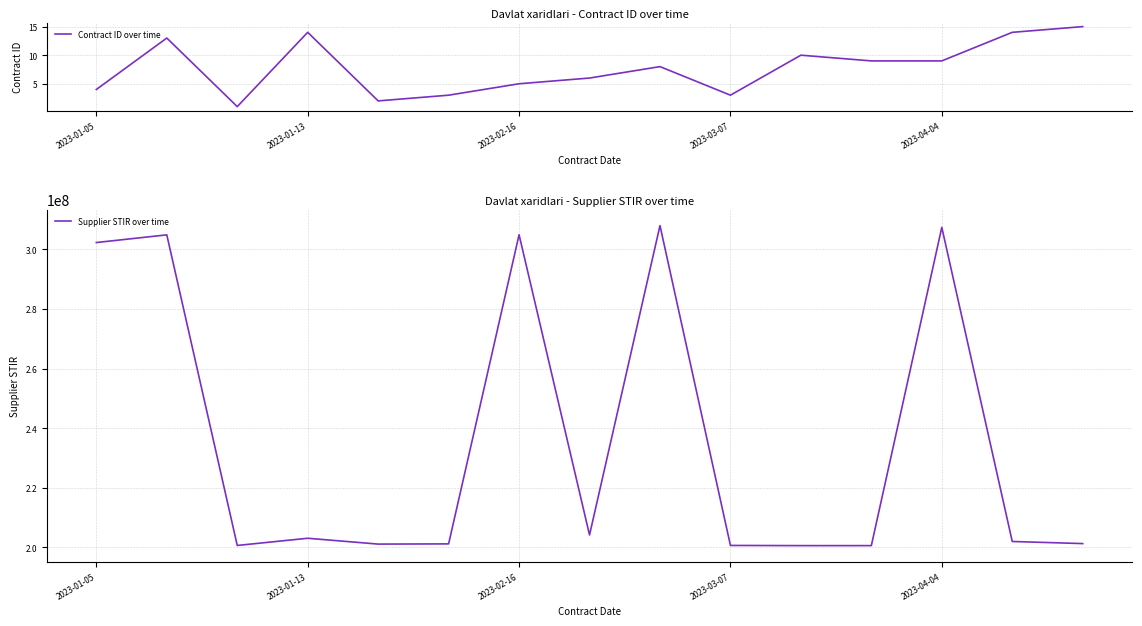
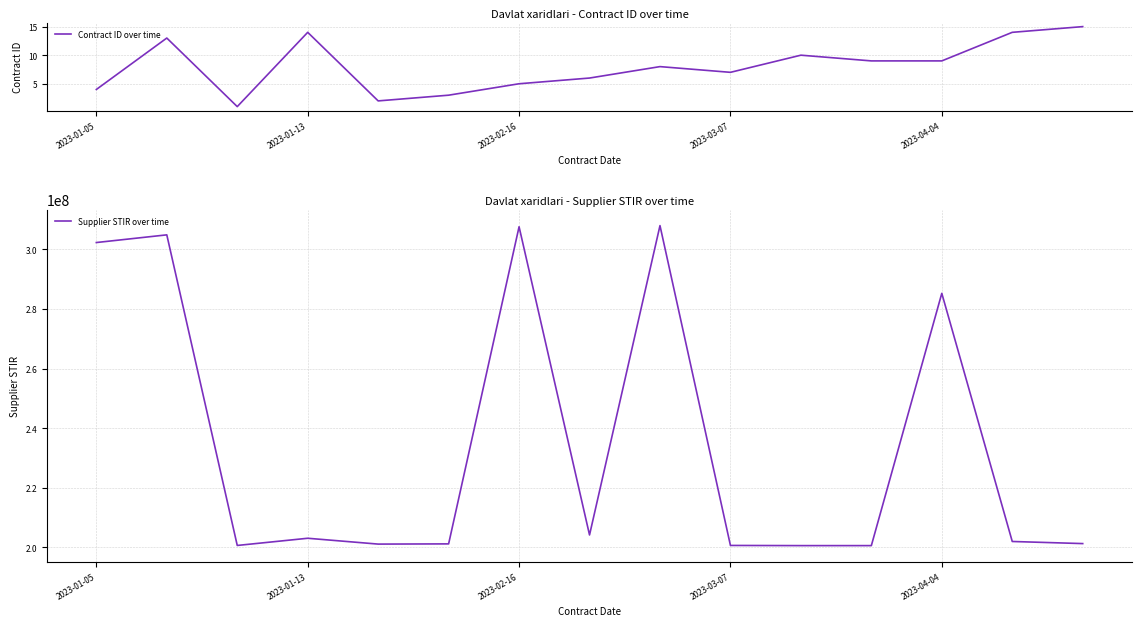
  {
    "Davlat xaridlari - Contract ID over time": {
      "2023-01-05": 4,
      "2023-01-13": 14,
      "2023-02-16": 5,
-     "2023-03-07": 3,
+     "2023-03-07": 7,
      "2023-04-04": 9
    },
    "Davlat xaridlari - Supplier STIR over time": {
      "2023-01-05": 302000000,
      "2023-01-13": 203000000,
-     "2023-02-16": 305000000,
+     "2023-02-16": 308000000,
      "2023-03-07": 201000000,
-     "2023-04-04": 307000000
+     "2023-04-04": 285000000
    }
  }
